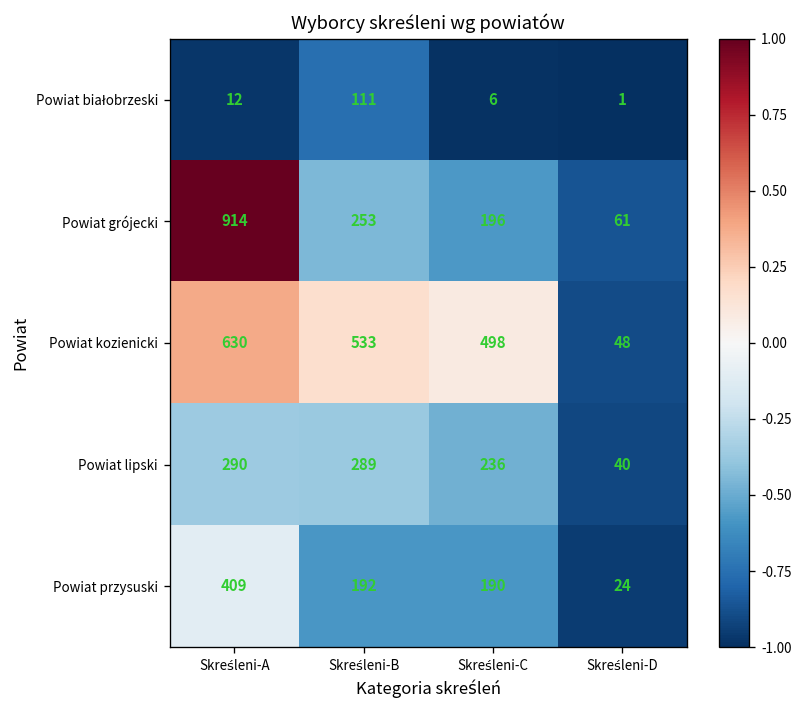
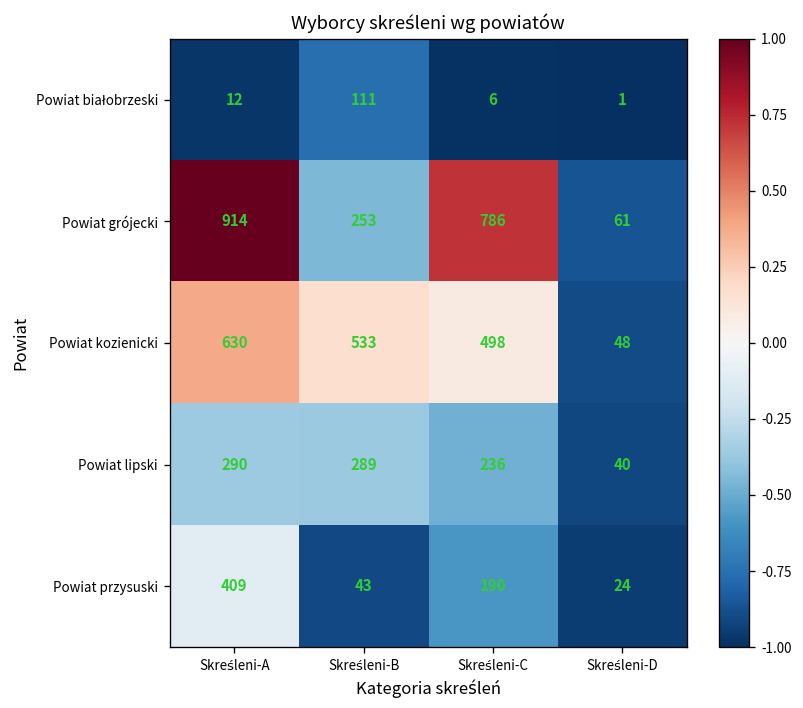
  {
    "Powiat białobrzeski": {
      "Skreśleni-A": 12,
      "Skreśleni-B": 111,
      "Skreśleni-C": 6,
      "Skreśleni-D": 1
    },
    "Powiat grójecki": {
      "Skreśleni-A": 914,
      "Skreśleni-B": 253,
-     "Skreśleni-C": 196,
+     "Skreśleni-C": 786,
      "Skreśleni-D": 61
    },
    "Powiat kozienicki": {
      "Skreśleni-A": 630,
      "Skreśleni-B": 533,
      "Skreśleni-C": 498,
      "Skreśleni-D": 48
    },
    "Powiat lipski": {
      "Skreśleni-A": 290,
      "Skreśleni-B": 289,
      "Skreśleni-C": 236,
      "Skreśleni-D": 40
    },
    "Powiat przysuski": {
      "Skreśleni-A": 409,
-     "Skreśleni-B": 192,
+     "Skreśleni-B": 43,
      "Skreśleni-C": 190,
      "Skreśleni-D": 24
    }
  }
